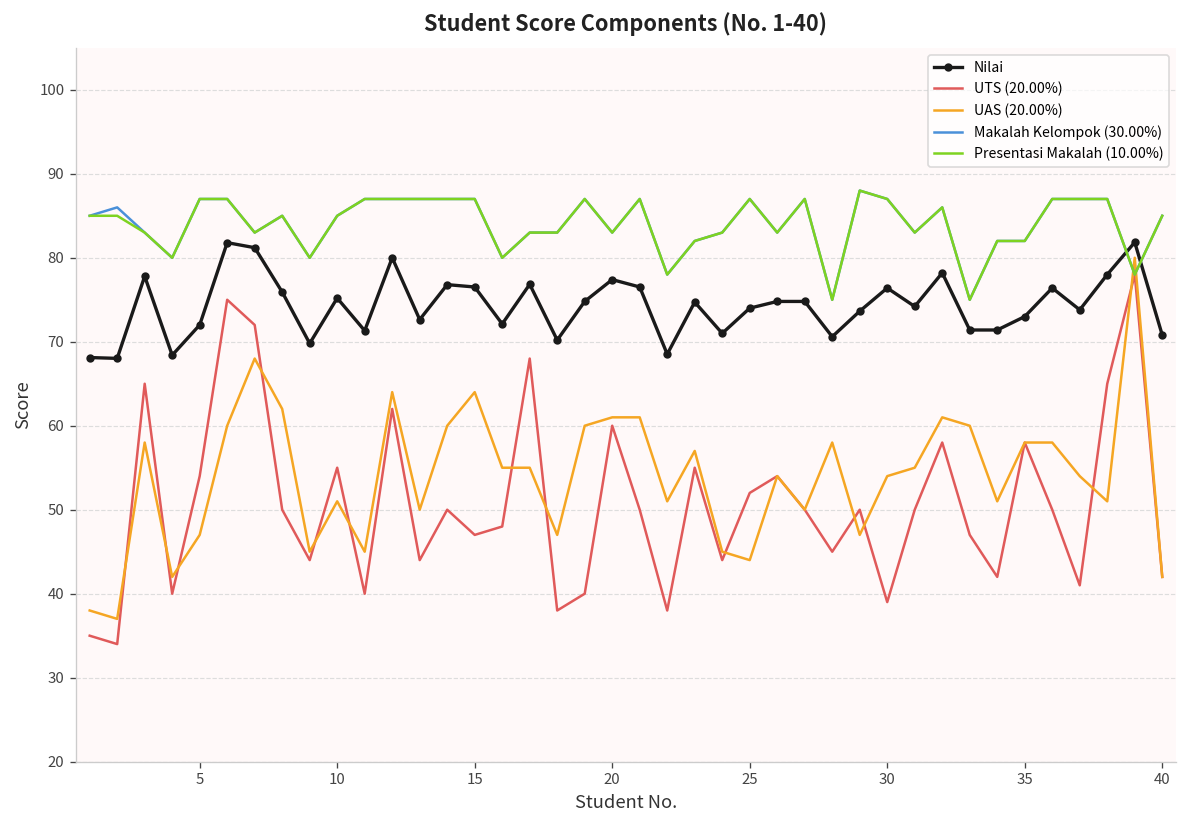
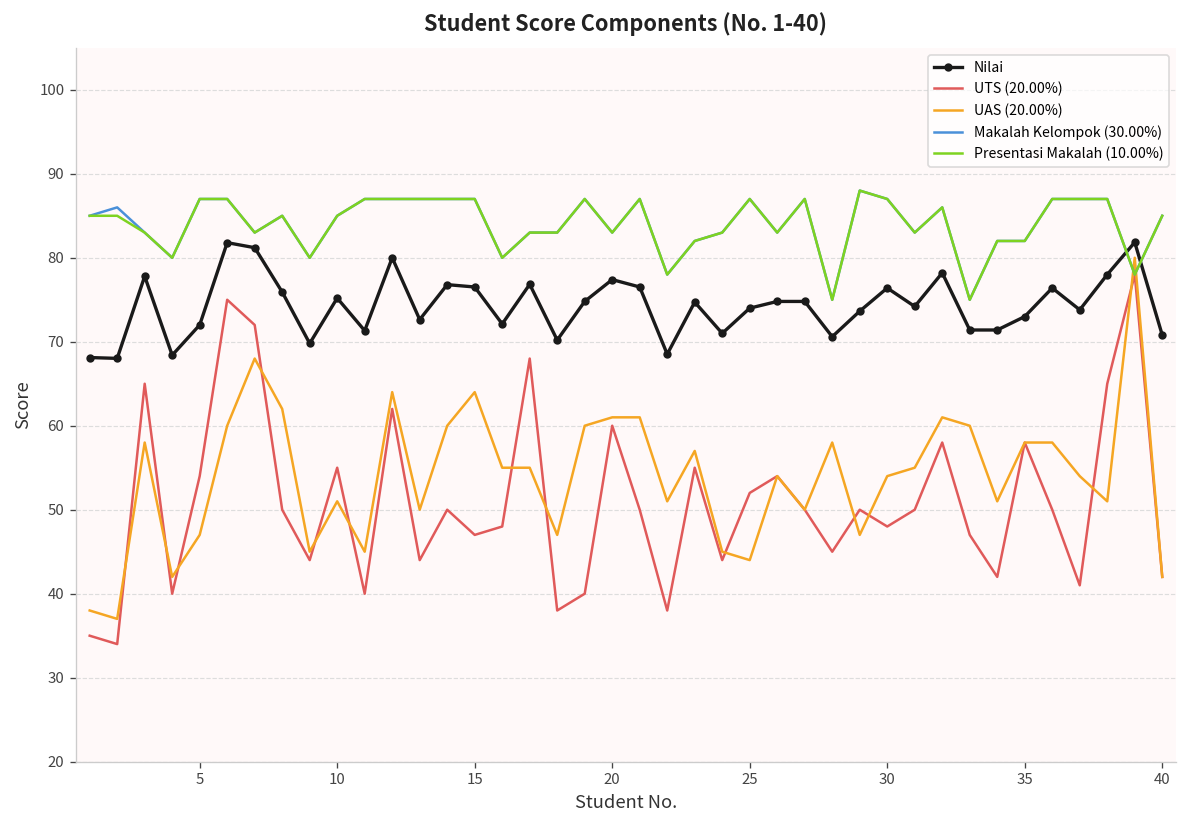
  {
    "Nilai": {
      "5": 72,
      "10": 75,
      "15": 77,
      "20": 77,
      "25": 74,
      "30": 76,
      "35": 73,
      "40": 71
    },
    "UTS (20.00%)": {
      "5": 54,
      "10": 55,
      "15": 47,
      "20": 60,
      "25": 52,
-     "30": 39
+     "30": 48
    },
    "UAS (20.00%)": {
      "5": 47,
      "10": 51,
      "15": 64,
      "20": 61,
      "25": 44,
      "30": 54
    }
  }
